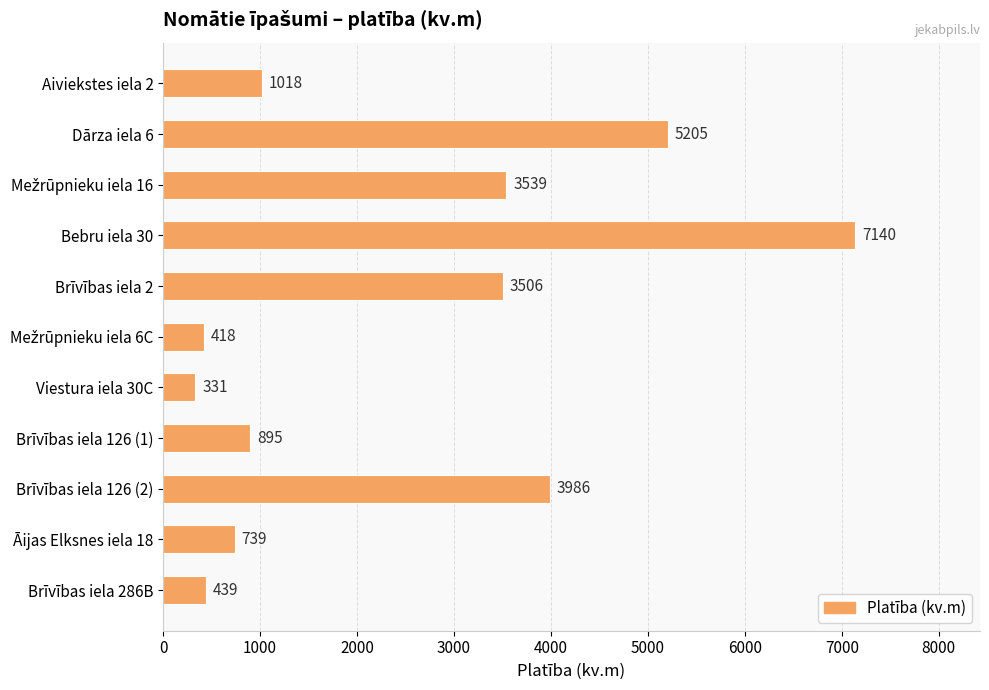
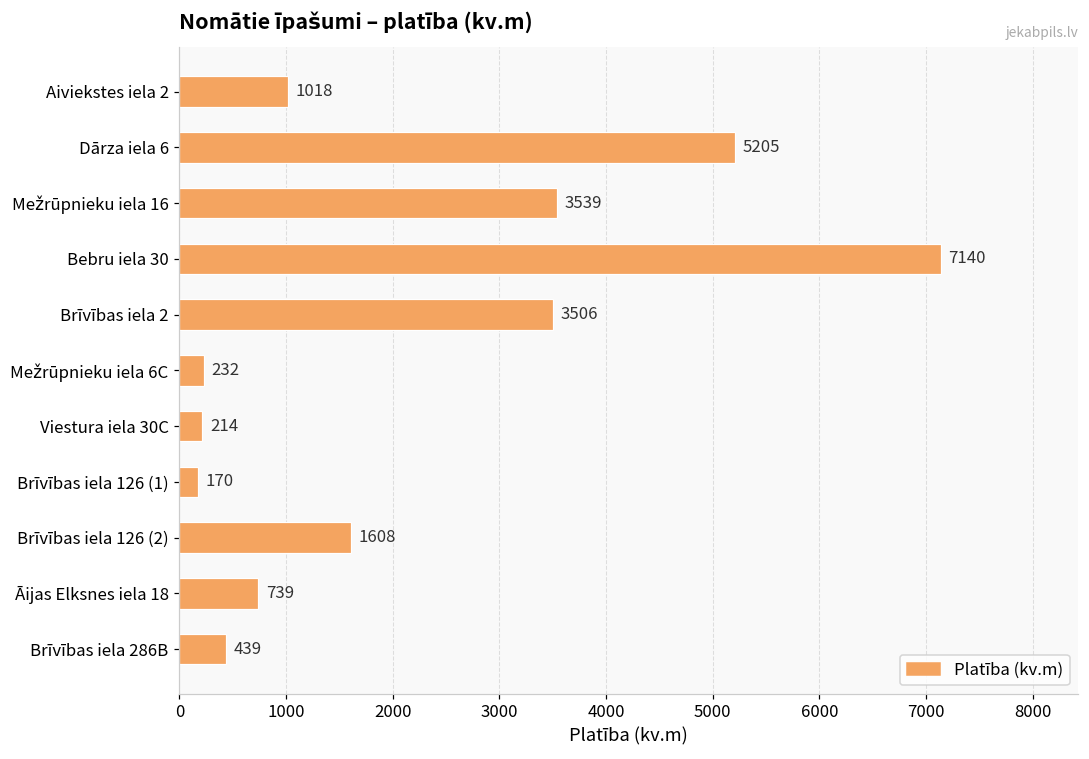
  {
    "Aiviekstes iela 2": 1018,
    "Dārza iela 6": 5205,
    "Mežrūpnieku iela 16": 3539,
    "Bebru iela 30": 7140,
    "Brīvības iela 2": 3506,
-   "Mežrūpnieku iela 6C": 418,
-   "Viestura iela 30C": 331,
-   "Brīvības iela 126 (1)": 895,
-   "Brīvības iela 126 (2)": 3986,
+   "Mežrūpnieku iela 6C": 232,
+   "Viestura iela 30C": 214,
+   "Brīvības iela 126 (1)": 170,
+   "Brīvības iela 126 (2)": 1608,
    "Āijas Elksnes iela 18": 739,
    "Brīvības iela 286B": 439
  }
